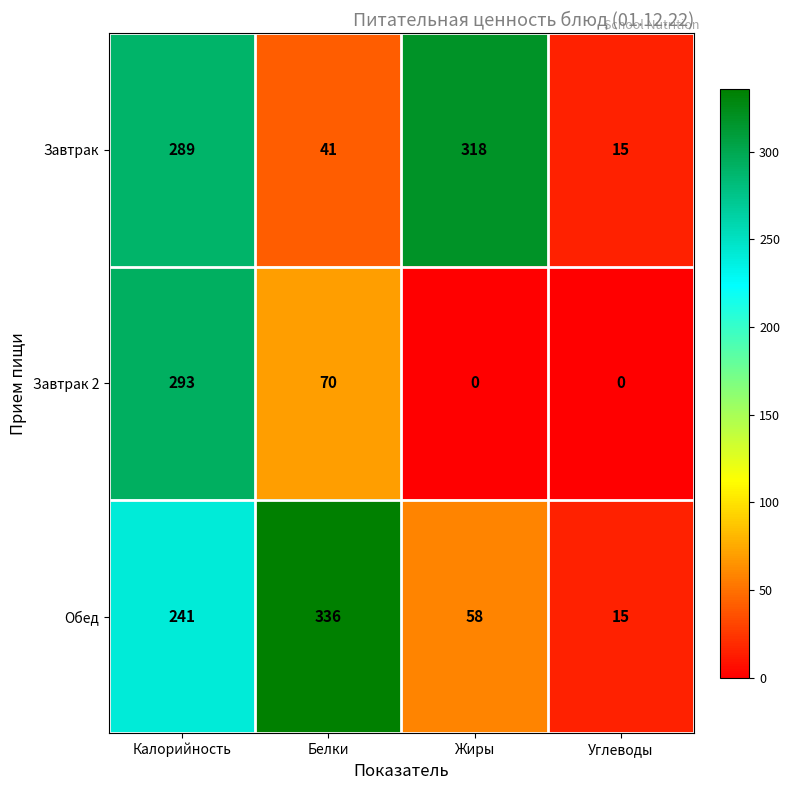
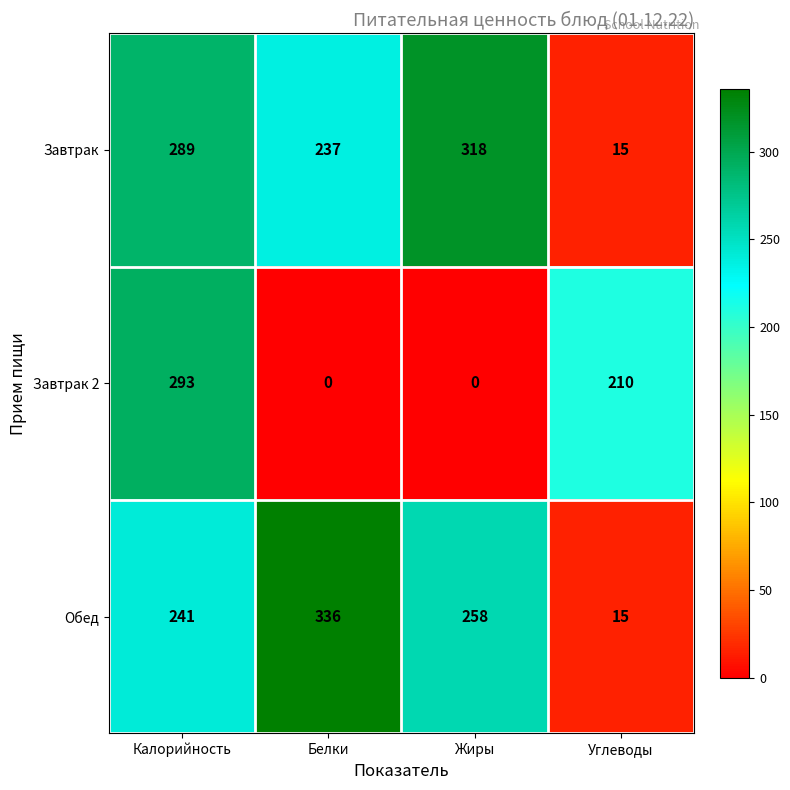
  {
    "Завтрак": {
      "Калорийность": 289,
-     "Белки": 41,
+     "Белки": 237,
      "Жиры": 318,
      "Углеводы": 15
    },
    "Завтрак 2": {
      "Калорийность": 293,
-     "Белки": 70,
+     "Белки": 0,
      "Жиры": 0,
-     "Углеводы": 0
+     "Углеводы": 210
    },
    "Обед": {
      "Калорийность": 241,
      "Белки": 336,
-     "Жиры": 58,
+     "Жиры": 258,
      "Углеводы": 15
    }
  }
